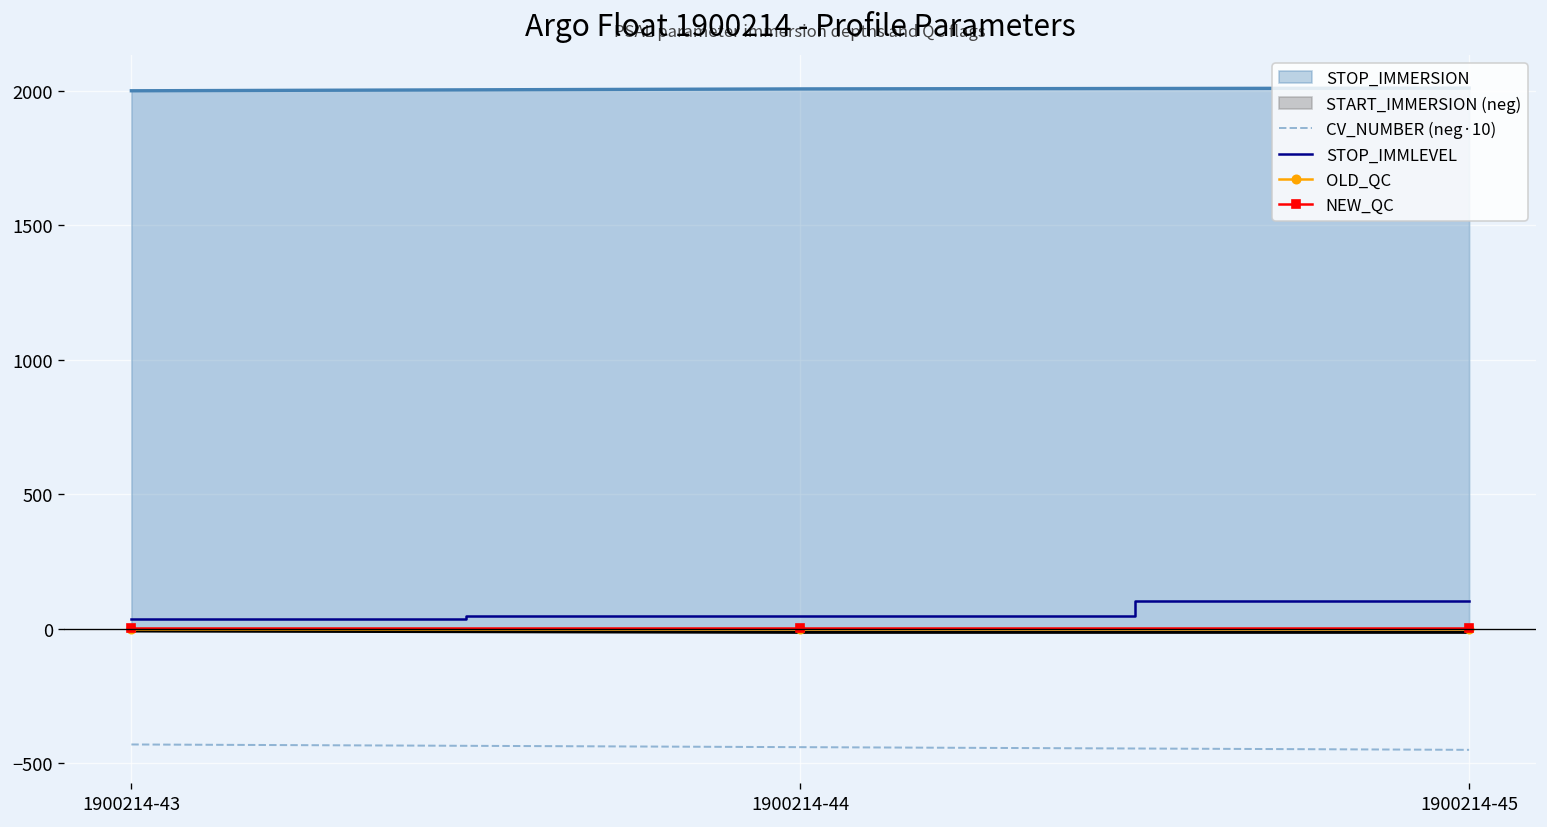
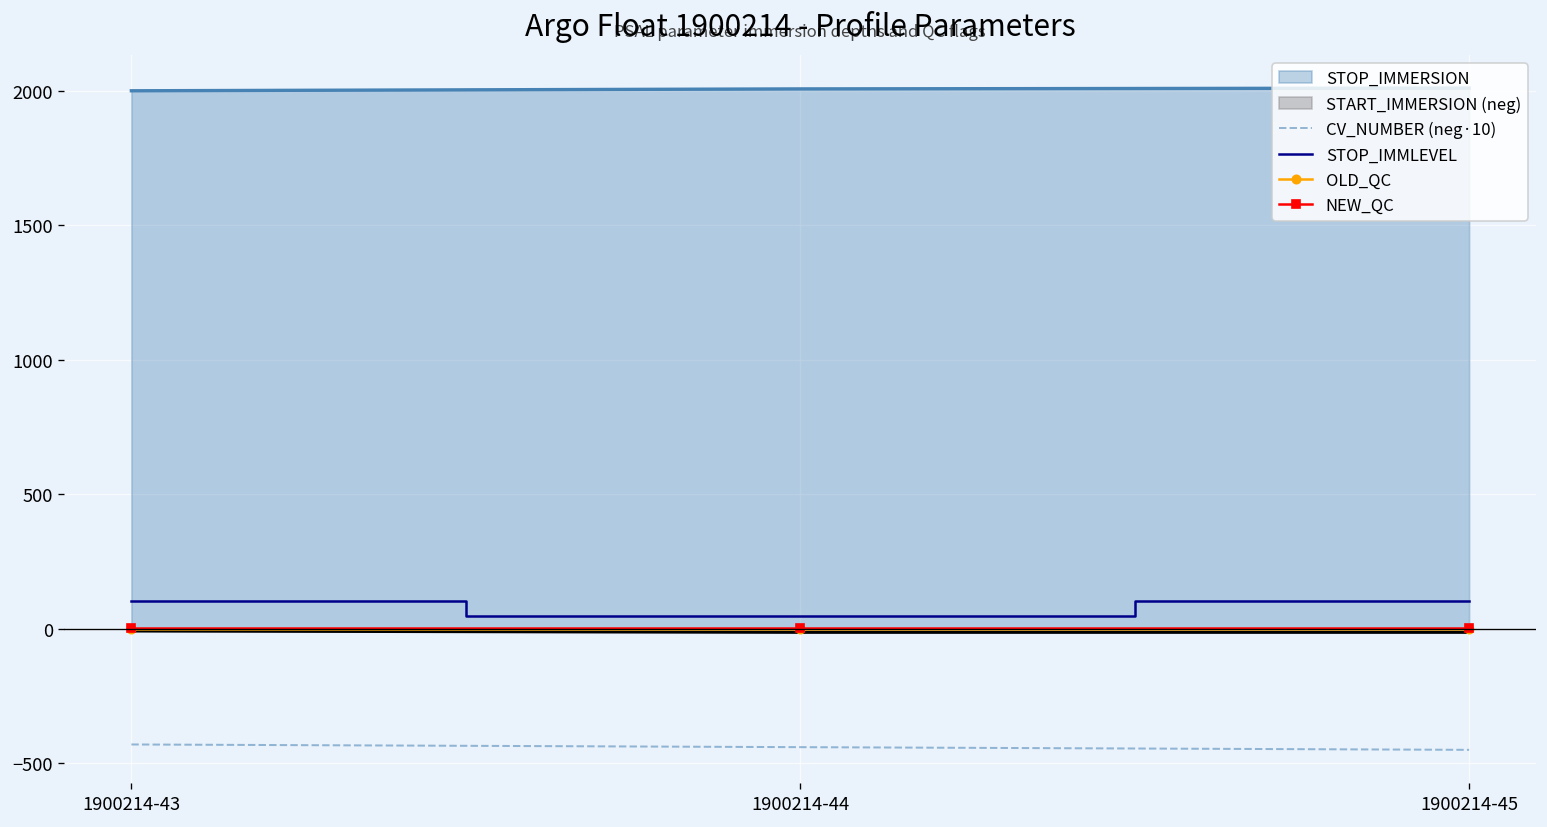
  {
    "STOP_IMMLEVEL": {
-     "1900214-43": 40,
+     "1900214-43": 100,
      "1900214-44": 50,
      "1900214-45": 100
    }
  }
